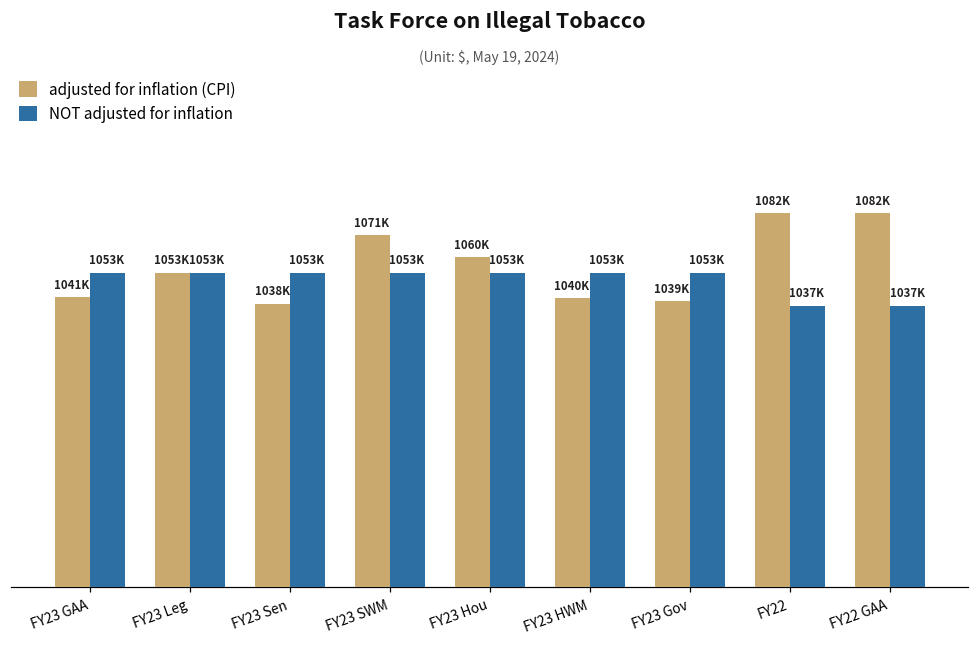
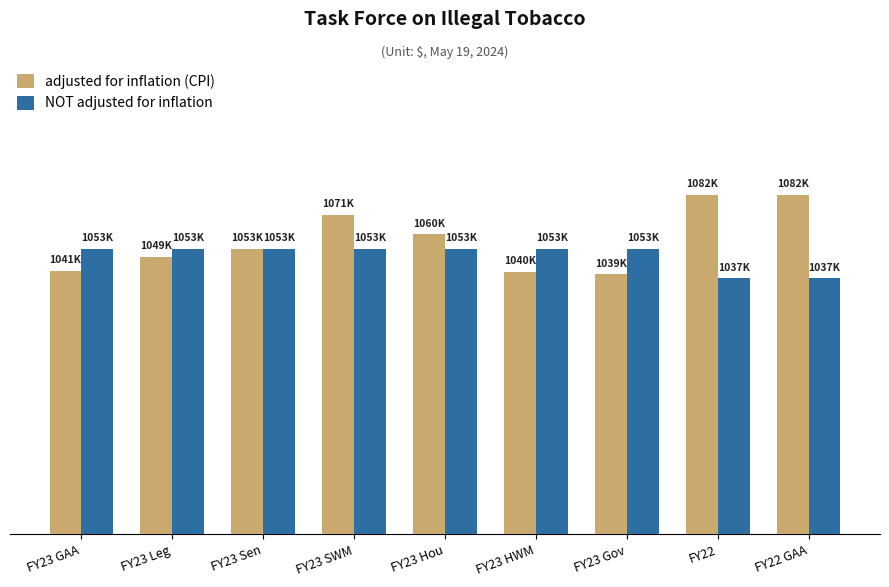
  {
    "adjusted for inflation (CPI)": {
      "FY23 GAA": "1041K",
-     "FY23 Leg": "1053K",
-     "FY23 Sen": "1038K",
+     "FY23 Leg": "1049K",
+     "FY23 Sen": "1053K",
      "FY23 SWM": "1071K",
      "FY23 Hou": "1060K",
      "FY23 HWM": "1040K",
      "FY23 Gov": "1039K",
      "FY22": "1082K",
      "FY22 GAA": "1082K"
    },
    "NOT adjusted for inflation": {
      "FY23 GAA": "1053K",
      "FY23 Leg": "1053K",
      "FY23 Sen": "1053K",
      "FY23 SWM": "1053K",
      "FY23 Hou": "1053K",
      "FY23 HWM": "1053K",
      "FY23 Gov": "1053K",
      "FY22": "1037K",
      "FY22 GAA": "1037K"
    }
  }
